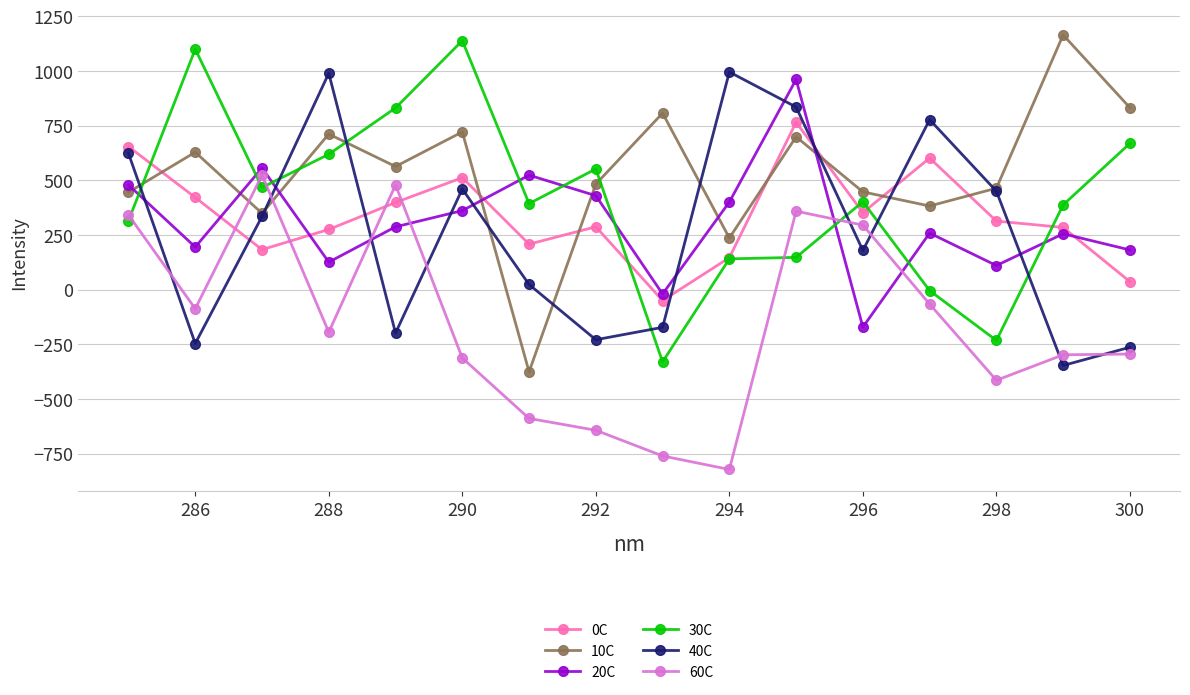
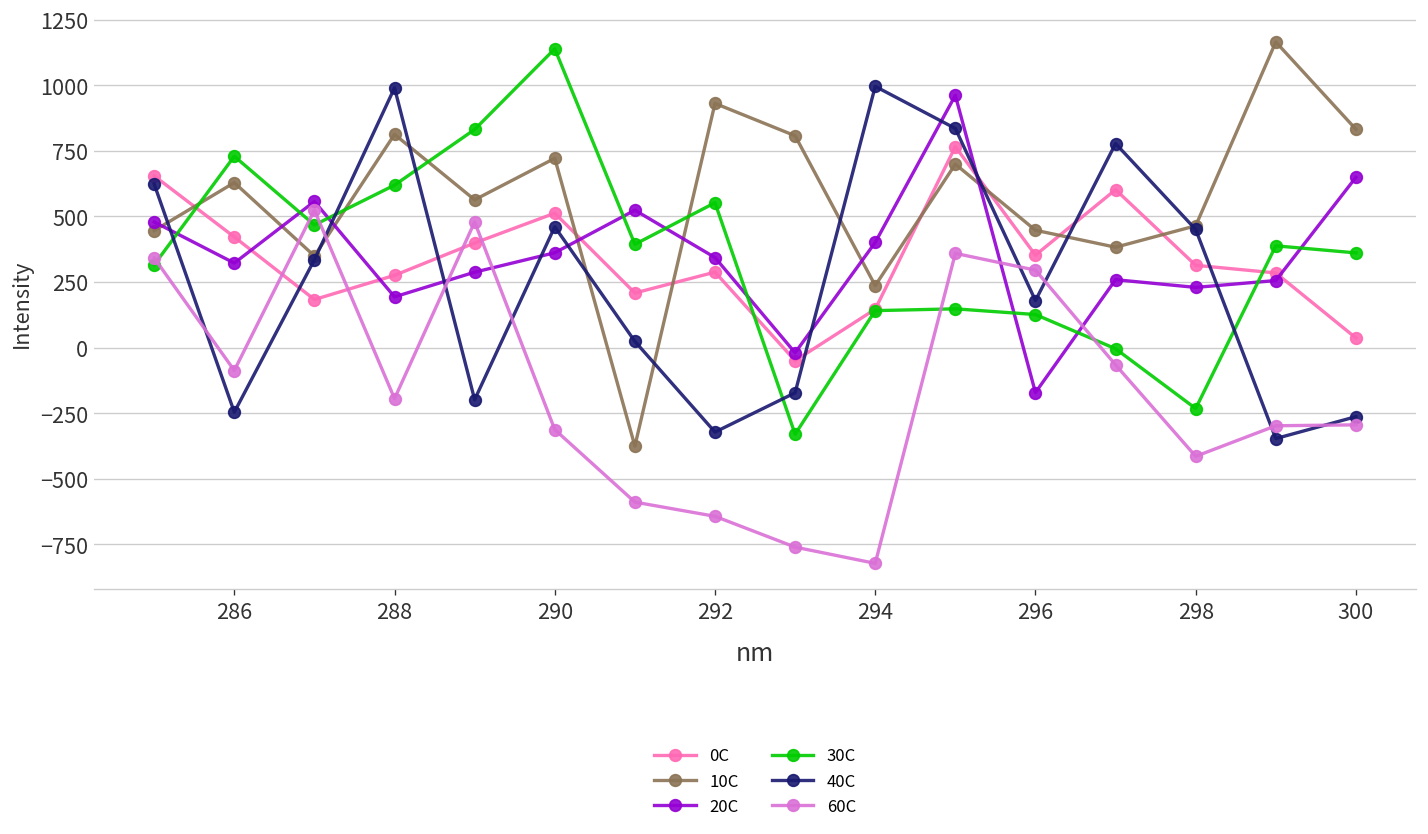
  {
    "10C": {
      "286": 630,
-     "288": 710,
+     "288": 810,
      "290": 720,
-     "292": 480,
+     "292": 930,
      "294": 240,
      "296": 450,
      "298": 460,
      "300": 830
    },
    "20C": {
-     "286": 200,
-     "288": 130,
+     "286": 320,
+     "288": 190,
      "290": 360,
-     "292": 430,
+     "292": 340,
      "294": 400,
      "296": -170,
-     "298": 110,
-     "300": 180
+     "298": 230,
+     "300": 650
    },
    "30C": {
-     "286": 1100,
+     "286": 730,
      "288": 620,
      "290": 1140,
      "292": 550,
-     "296": 400,
+     "296": 130,
      "298": -230,
-     "300": 670
+     "300": 360
    },
    "40C": {
      "286": -250,
      "288": 990,
      "290": 460,
-     "292": -230,
+     "292": -320,
      "294": 1000,
      "296": 180,
      "298": 450,
      "300": -260
    }
  }
